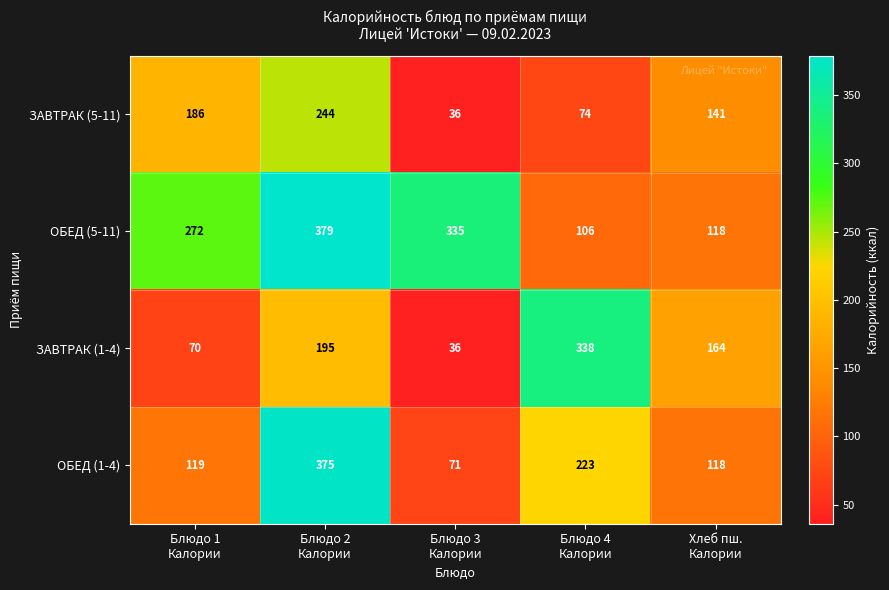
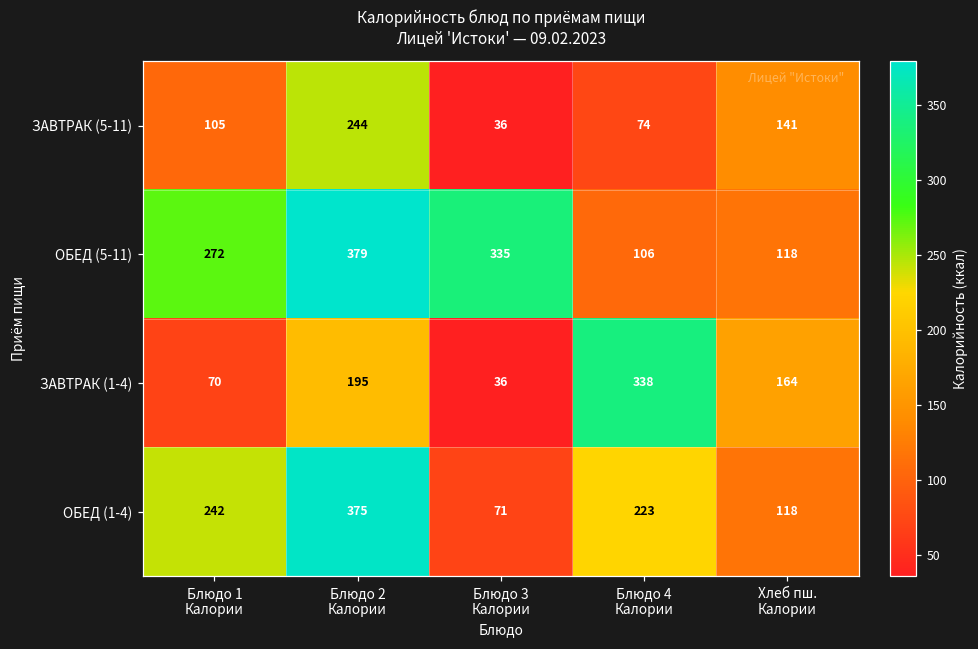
  {
    "ЗАВТРАК (5-11)": {
-     "Блюдо 1 Калории": 186,
+     "Блюдо 1 Калории": 105,
      "Блюдо 2 Калории": 244,
      "Блюдо 3 Калории": 36,
      "Блюдо 4 Калории": 74
    },
    "ОБЕД (5-11)": {
      "Блюдо 1 Калории": 272,
      "Блюдо 2 Калории": 379,
      "Блюдо 3 Калории": 335,
      "Блюдо 4 Калории": 106,
      "Хлеб пш. Калории": 118
    },
    "ЗАВТРАК (1-4)": {
      "Блюдо 1 Калории": 70,
      "Блюдо 2 Калории": 195,
      "Блюдо 3 Калории": 36,
      "Блюдо 4 Калории": 338,
      "Хлеб пш. Калории": 164
    },
    "ОБЕД (1-4)": {
-     "Блюдо 1 Калории": 119,
+     "Блюдо 1 Калории": 242,
      "Блюдо 2 Калории": 375,
      "Блюдо 3 Калории": 71,
      "Блюдо 4 Калории": 223,
      "Хлеб пш. Калории": 118
    }
  }
